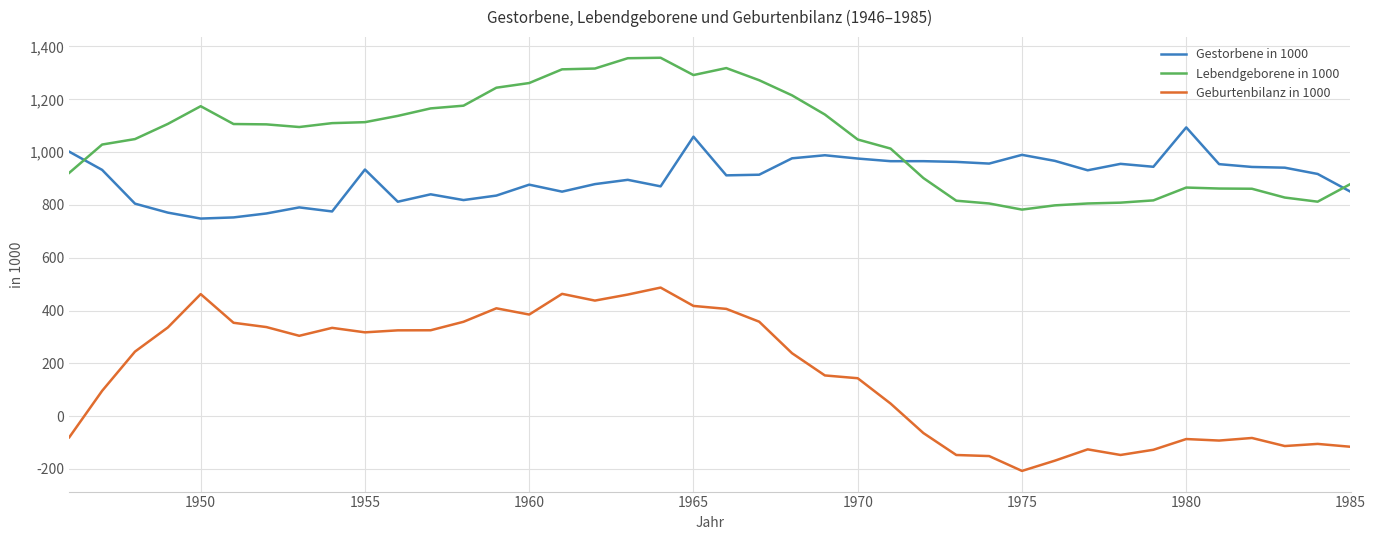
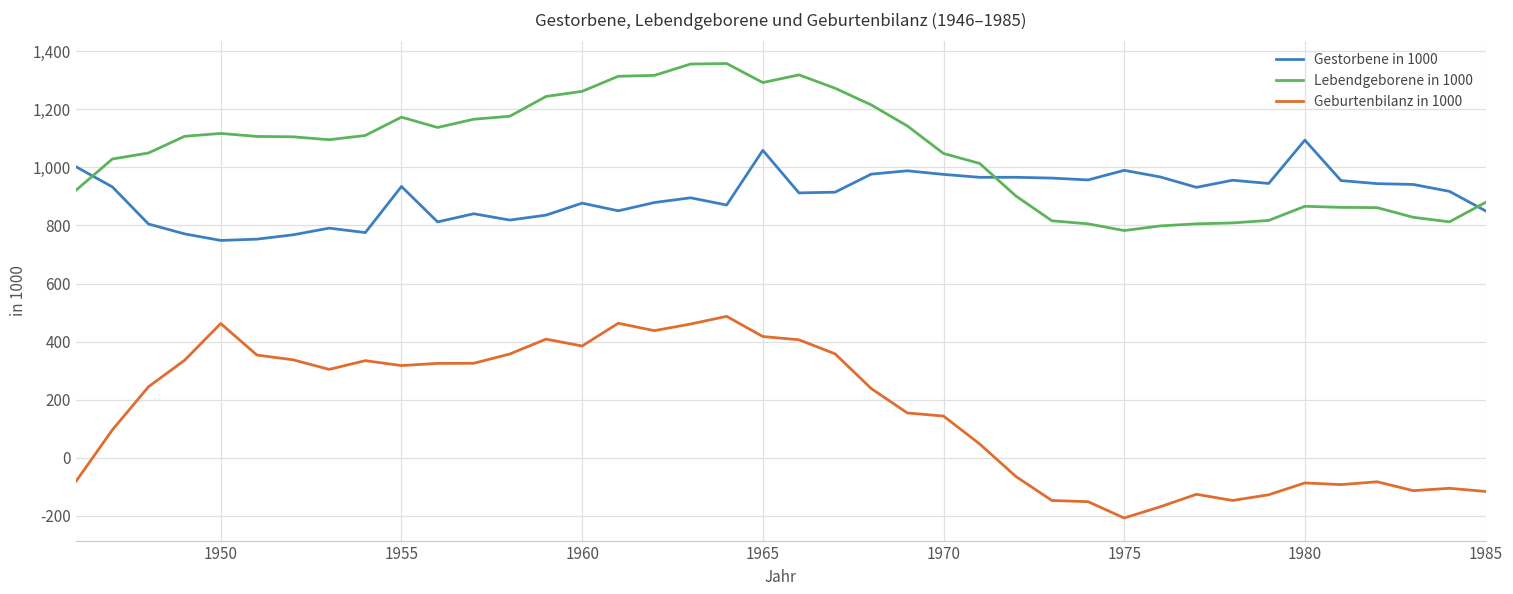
  {
    "Gestorbene in 1000": {
      "1950": "750",
      "1955": "930",
      "1960": "880",
      "1965": "1,060",
      "1970": "980",
      "1975": "990",
      "1980": "1,090",
      "1985": "850"
    },
    "Lebendgeborene in 1000": {
-     "1950": "1,170",
-     "1955": "1,110",
+     "1950": "1,120",
+     "1955": "1,170",
      "1960": "1,260",
      "1965": "1,290",
      "1970": "1,050",
      "1975": "780",
      "1980": "870",
      "1985": "880"
    },
    "Geburtenbilanz in 1000": {
      "1950": "460",
      "1955": "320",
      "1960": "380",
      "1965": "420",
      "1970": "140",
      "1975": "-210",
      "1980": "-90",
      "1985": "-120"
    }
  }
